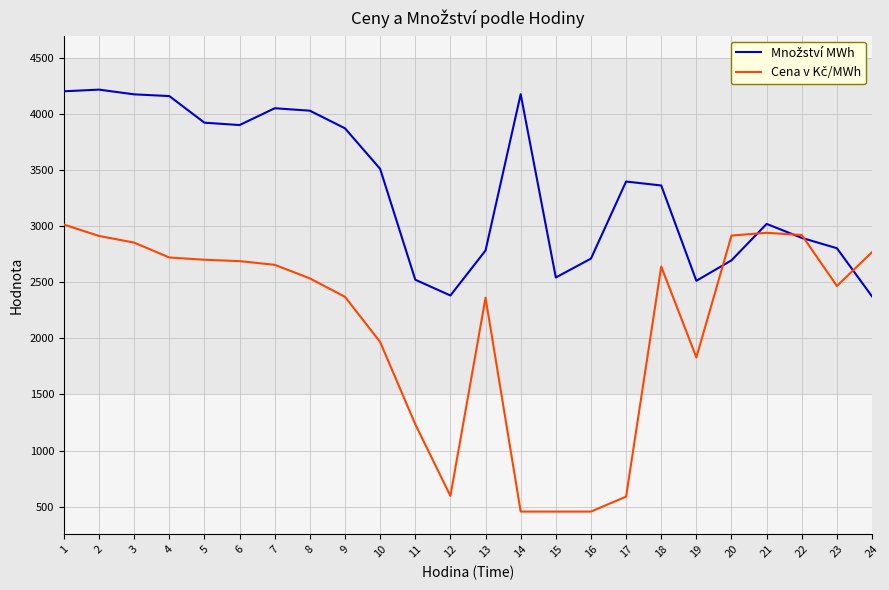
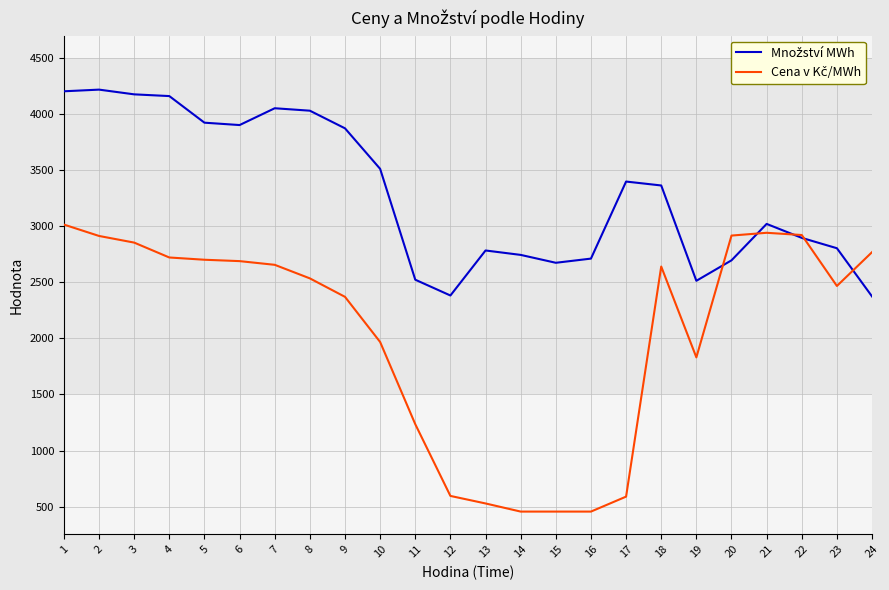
  {
    "Množství MWh": {
      "1": 4210,
      "2": 4220,
      "3": 4180,
      "4": 4160,
      "5": 3930,
      "6": 3900,
      "7": 4050,
      "8": 4030,
      "9": 3870,
      "10": 3510,
      "11": 2520,
      "12": 2380,
      "13": 2780,
-     "14": 4180,
-     "15": 2540,
+     "14": 2750,
+     "15": 2680,
      "16": 2710,
      "17": 3400,
      "18": 3370,
      "19": 2510,
      "20": 2700,
      "21": 3020,
      "22": 2900,
      "23": 2810,
      "24": 2370
    },
    "Cena v Kč/MWh": {
      "1": 3020,
      "2": 2910,
      "3": 2860,
      "4": 2720,
      "5": 2700,
      "6": 2690,
      "7": 2660,
      "8": 2540,
      "9": 2370,
      "10": 1970,
      "11": 1230,
      "12": 590,
-     "13": 2360,
+     "13": 530,
      "14": 460,
      "15": 460,
      "16": 460,
      "17": 590,
      "18": 2640,
      "19": 1830,
      "20": 2920,
      "21": 2940,
      "22": 2920,
      "23": 2470,
      "24": 2770
    }
  }
